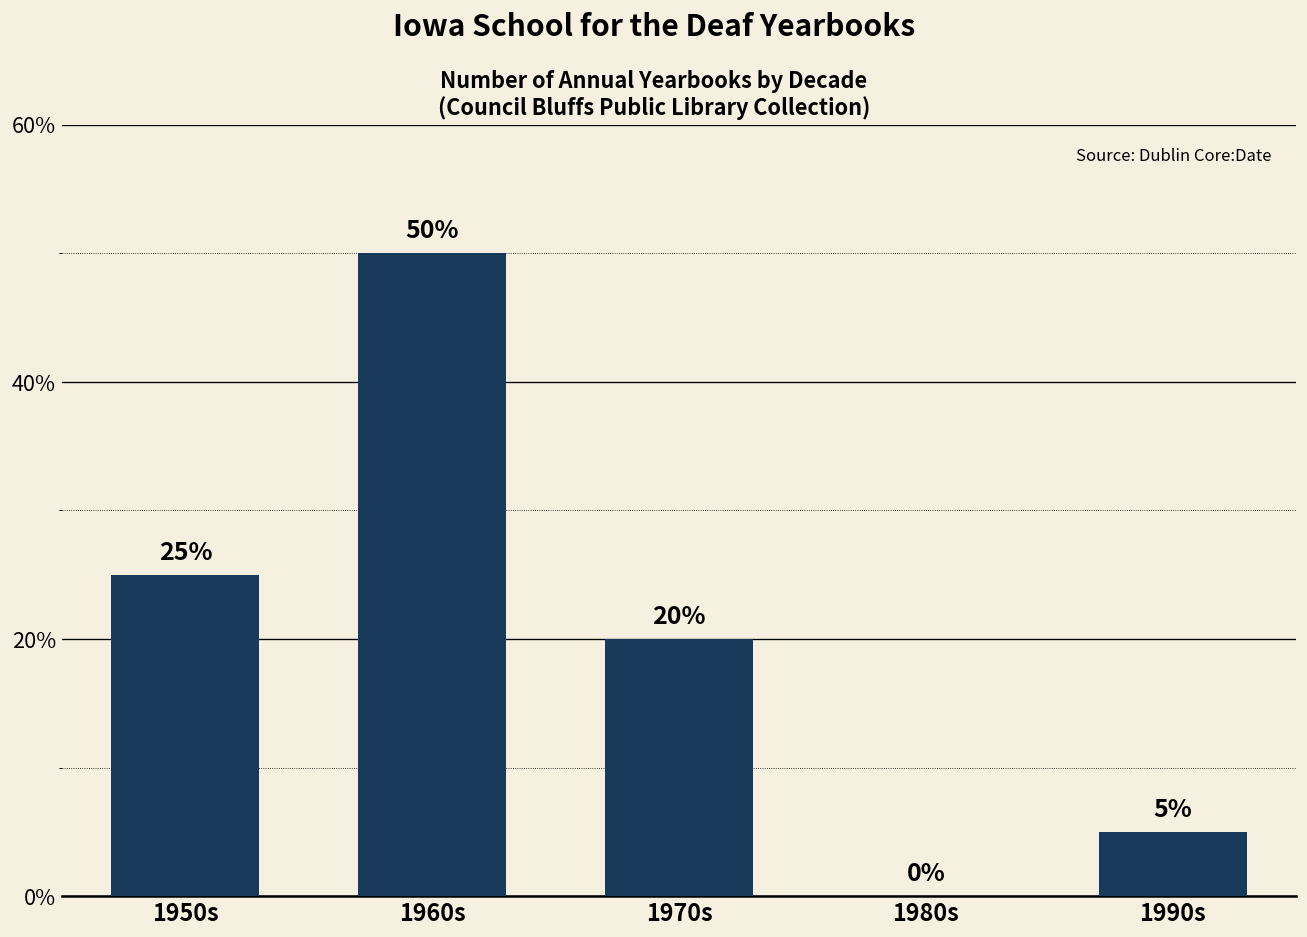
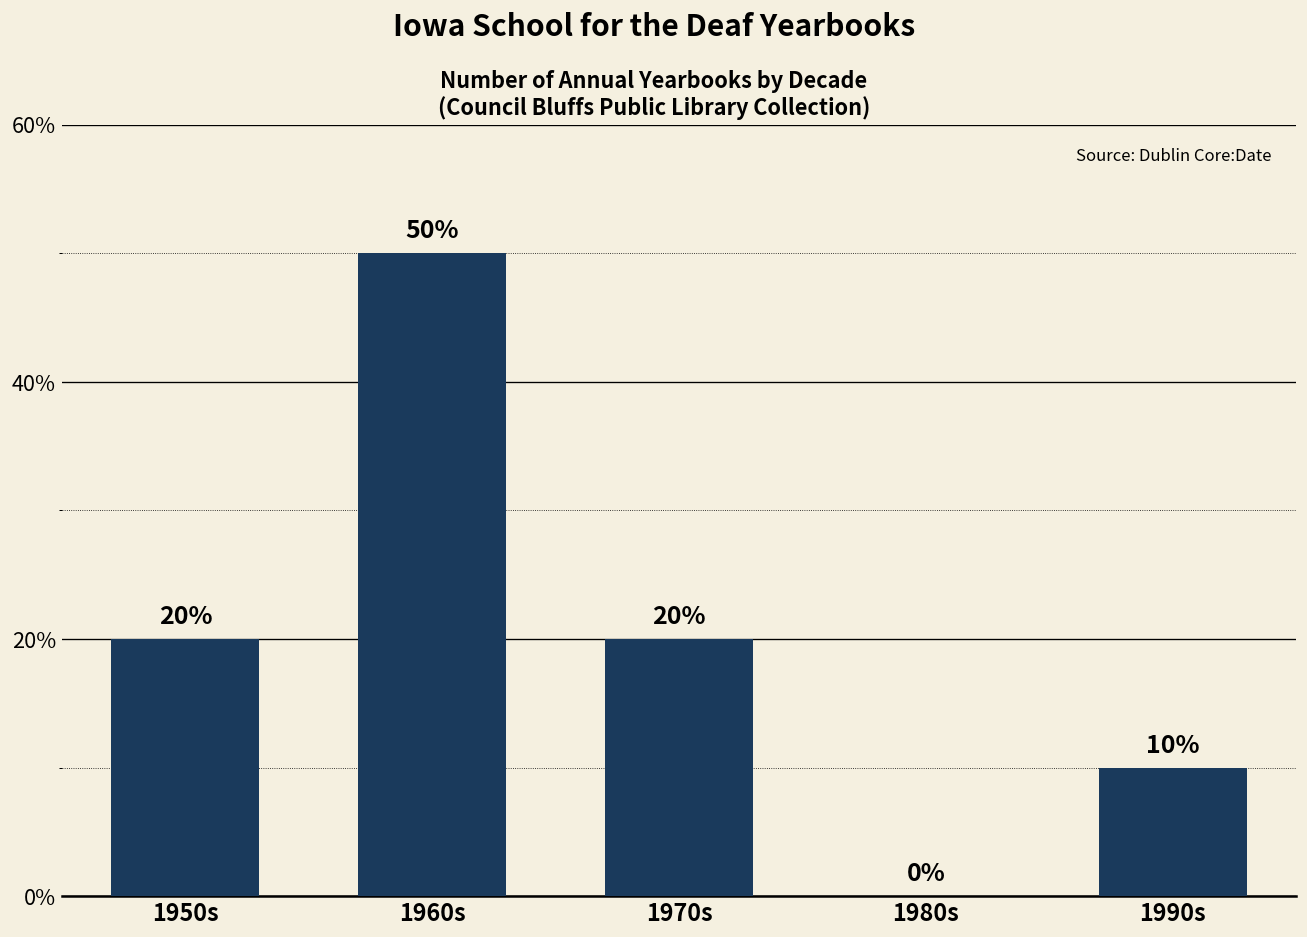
  {
-   "1950s": "25%",
+   "1950s": "20%",
    "1960s": "50%",
    "1970s": "20%",
    "1980s": "0%",
-   "1990s": "5%"
+   "1990s": "10%"
  }
